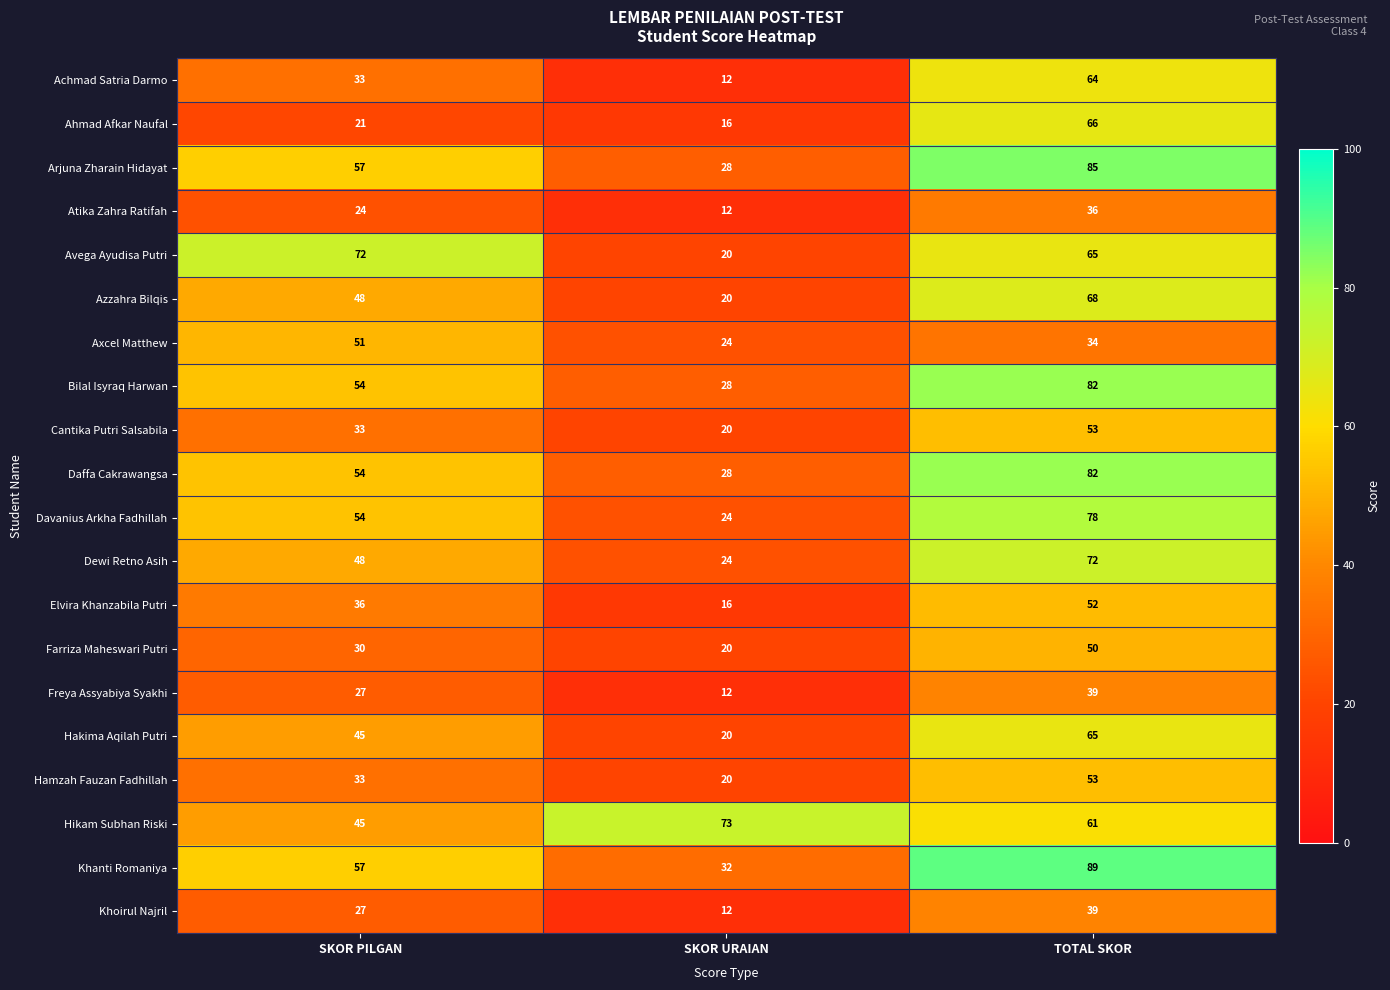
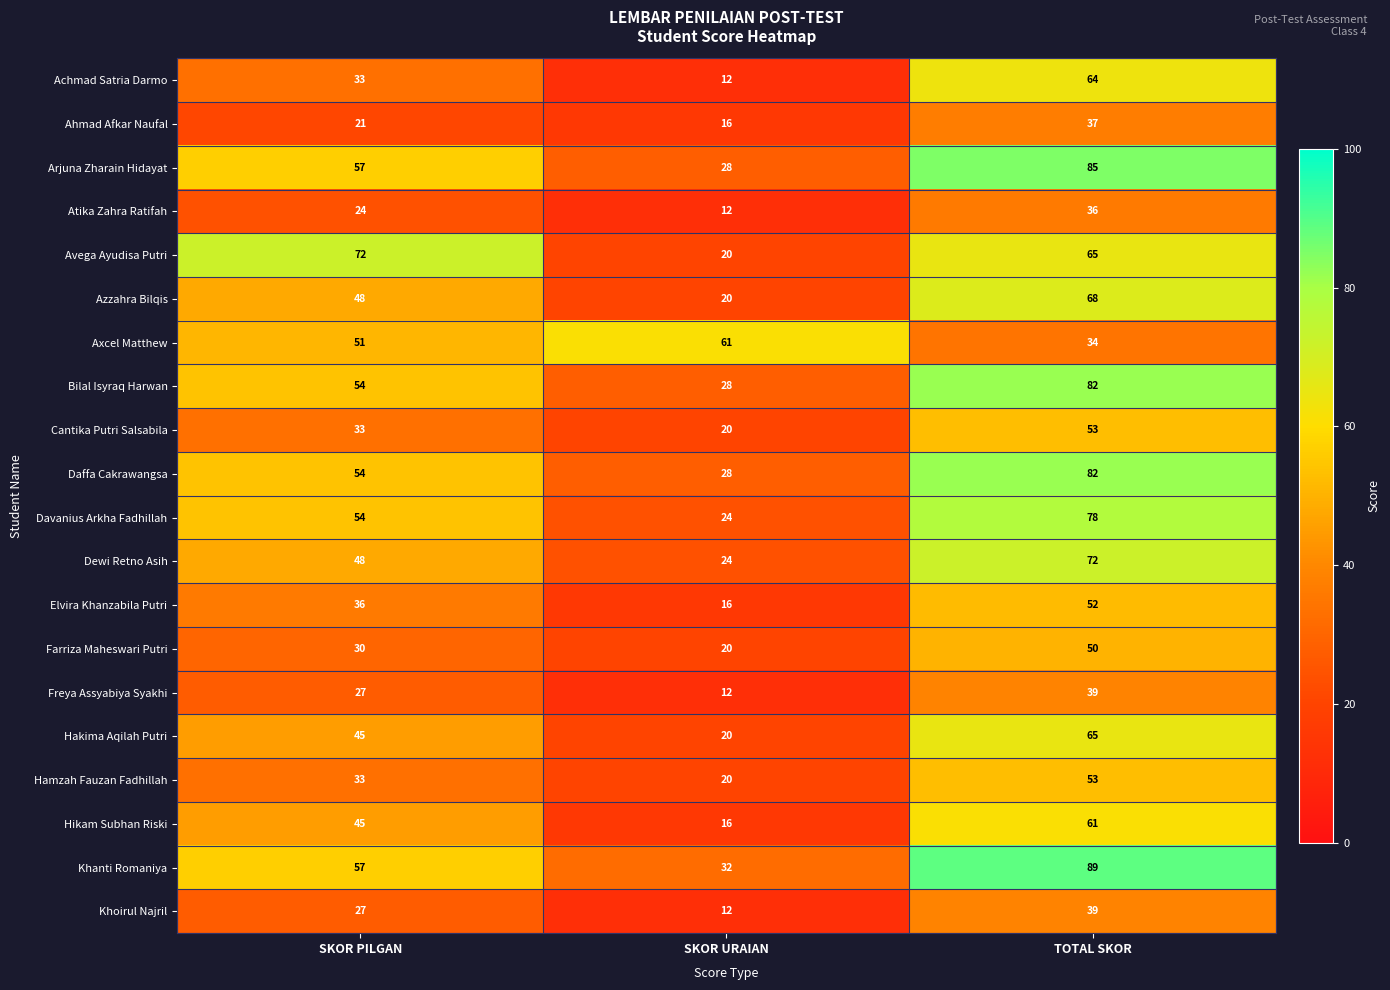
  {
    "Achmad Satria Darmo": {
      "SKOR PILGAN": 33,
      "SKOR URAIAN": 12,
      "TOTAL SKOR": 64
    },
    "Ahmad Afkar Naufal": {
      "SKOR PILGAN": 21,
      "SKOR URAIAN": 16,
-     "TOTAL SKOR": 66
+     "TOTAL SKOR": 37
    },
    "Arjuna Zharain Hidayat": {
      "SKOR PILGAN": 57,
      "SKOR URAIAN": 28,
      "TOTAL SKOR": 85
    },
    "Atika Zahra Ratifah": {
      "SKOR PILGAN": 24,
      "SKOR URAIAN": 12,
      "TOTAL SKOR": 36
    },
    "Avega Ayudisa Putri": {
      "SKOR PILGAN": 72,
      "SKOR URAIAN": 20,
      "TOTAL SKOR": 65
    },
    "Azzahra Bilqis": {
      "SKOR PILGAN": 48,
      "SKOR URAIAN": 20,
      "TOTAL SKOR": 68
    },
    "Axcel Matthew": {
      "SKOR PILGAN": 51,
-     "SKOR URAIAN": 24,
+     "SKOR URAIAN": 61,
      "TOTAL SKOR": 34
    },
    "Bilal Isyraq Harwan": {
      "SKOR PILGAN": 54,
      "SKOR URAIAN": 28,
      "TOTAL SKOR": 82
    },
    "Cantika Putri Salsabila": {
      "SKOR PILGAN": 33,
      "SKOR URAIAN": 20,
      "TOTAL SKOR": 53
    },
    "Daffa Cakrawangsa": {
      "SKOR PILGAN": 54,
      "SKOR URAIAN": 28,
      "TOTAL SKOR": 82
    },
    "Davanius Arkha Fadhillah": {
      "SKOR PILGAN": 54,
      "SKOR URAIAN": 24,
      "TOTAL SKOR": 78
    },
    "Dewi Retno Asih": {
      "SKOR PILGAN": 48,
      "SKOR URAIAN": 24,
      "TOTAL SKOR": 72
    },
    "Elvira Khanzabila Putri": {
      "SKOR PILGAN": 36,
      "SKOR URAIAN": 16,
      "TOTAL SKOR": 52
    },
    "Farriza Maheswari Putri": {
      "SKOR PILGAN": 30,
      "SKOR URAIAN": 20,
      "TOTAL SKOR": 50
    },
    "Freya Assyabiya Syakhi": {
      "SKOR PILGAN": 27,
      "SKOR URAIAN": 12,
      "TOTAL SKOR": 39
    },
    "Hakima Aqilah Putri": {
      "SKOR PILGAN": 45,
      "SKOR URAIAN": 20,
      "TOTAL SKOR": 65
    },
    "Hamzah Fauzan Fadhillah": {
      "SKOR PILGAN": 33,
      "SKOR URAIAN": 20,
      "TOTAL SKOR": 53
    },
    "Hikam Subhan Riski": {
      "SKOR PILGAN": 45,
-     "SKOR URAIAN": 73,
+     "SKOR URAIAN": 16,
      "TOTAL SKOR": 61
    },
    "Khanti Romaniya": {
      "SKOR PILGAN": 57,
      "SKOR URAIAN": 32,
      "TOTAL SKOR": 89
    },
    "Khoirul Najril": {
      "SKOR PILGAN": 27,
      "SKOR URAIAN": 12,
      "TOTAL SKOR": 39
    }
  }
